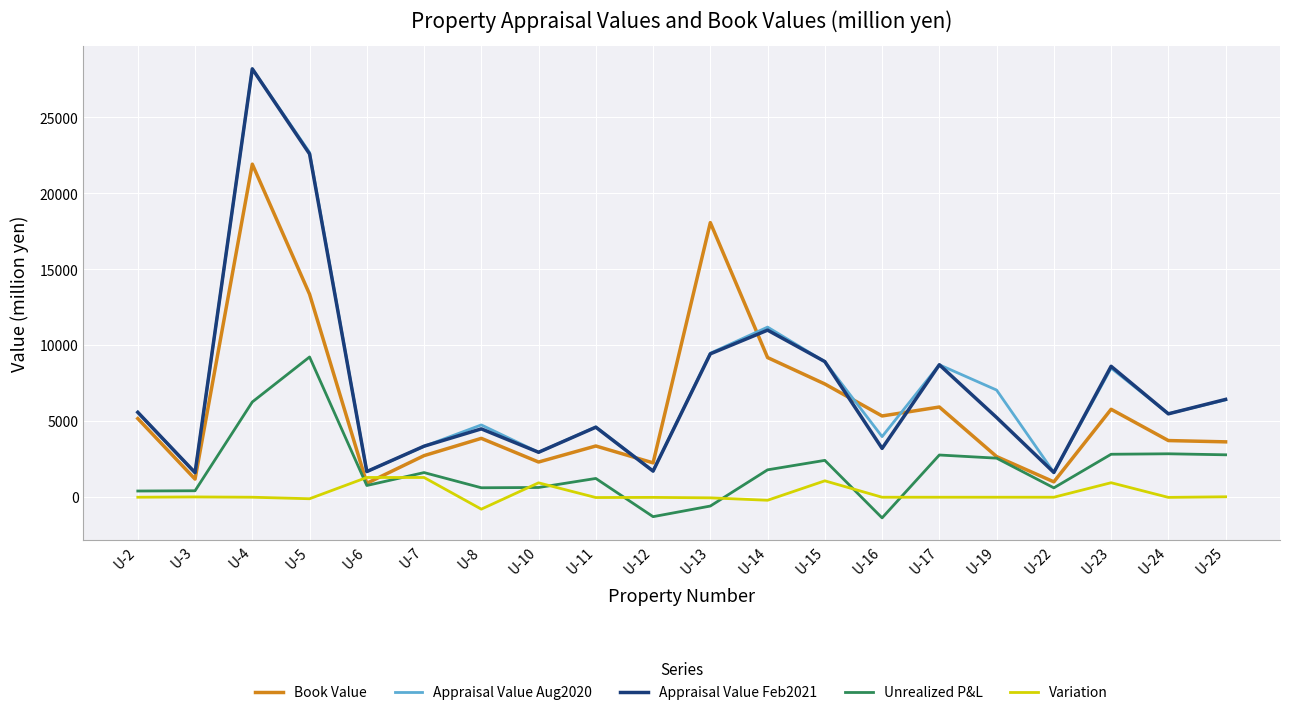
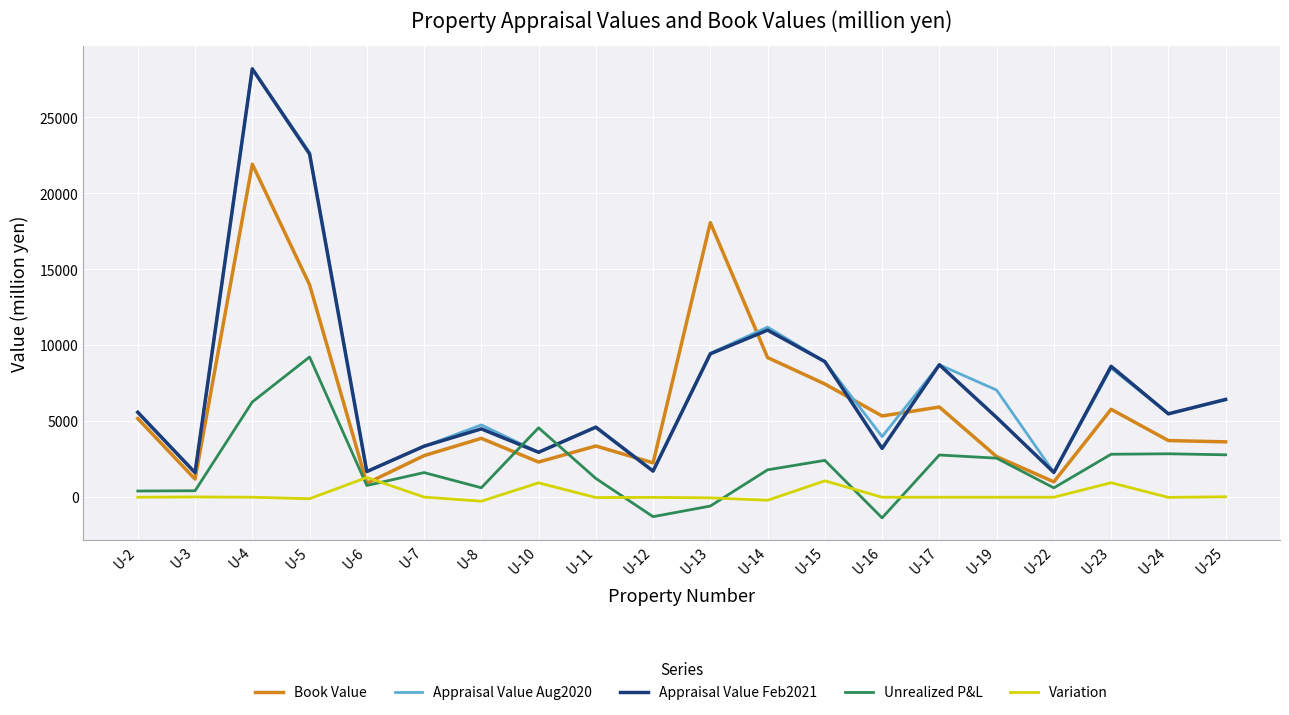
  {
    "Book Value": {
      "U-2": 5200,
      "U-3": 1200,
      "U-4": 21900,
-     "U-5": 13400,
+     "U-5": 14000,
      "U-7": 2700,
      "U-8": 3900,
      "U-10": 2300,
      "U-11": 3400,
      "U-12": 2300,
      "U-13": 18100,
      "U-14": 9200,
      "U-15": 7500,
      "U-16": 5400,
      "U-17": 5900,
      "U-22": 1000,
      "U-23": 5800,
      "U-24": 3700,
      "U-25": 3600
    },
    "Appraisal Value Aug2020": {
      "U-8": 4800,
      "U-14": 11200,
      "U-16": 4000,
      "U-19": 7100
    },
    "Appraisal Value Feb2021": {
      "U-8": 4500,
      "U-14": 11000,
      "U-16": 3200,
      "U-19": 5300
    },
    "Unrealized P&L": {
      "U-2": 400,
      "U-3": 400,
      "U-4": 6300,
      "U-5": 9200,
      "U-7": 1600,
      "U-8": 600,
-     "U-10": 600,
+     "U-10": 4600,
      "U-11": 1200,
      "U-12": -1300,
      "U-13": -600,
      "U-14": 1800,
      "U-15": 2400,
      "U-16": -1400,
      "U-17": 2800,
      "U-22": 600,
      "U-23": 2800,
      "U-24": 2900,
      "U-25": 2800
    },
    "Variation": {
      "U-2": 0,
      "U-3": 0,
      "U-4": 0,
      "U-5": -100,
      "U-6": 1300,
-     "U-7": 1300,
-     "U-8": -800,
+     "U-7": 0,
+     "U-8": -300,
      "U-10": 900,
      "U-11": 0,
      "U-12": 0,
      "U-13": 0,
      "U-14": -200,
      "U-15": 1100,
      "U-16": 0,
      "U-17": 0,
      "U-19": 0,
      "U-22": 0,
      "U-23": 1000,
      "U-24": 0,
      "U-25": 0
    }
  }
